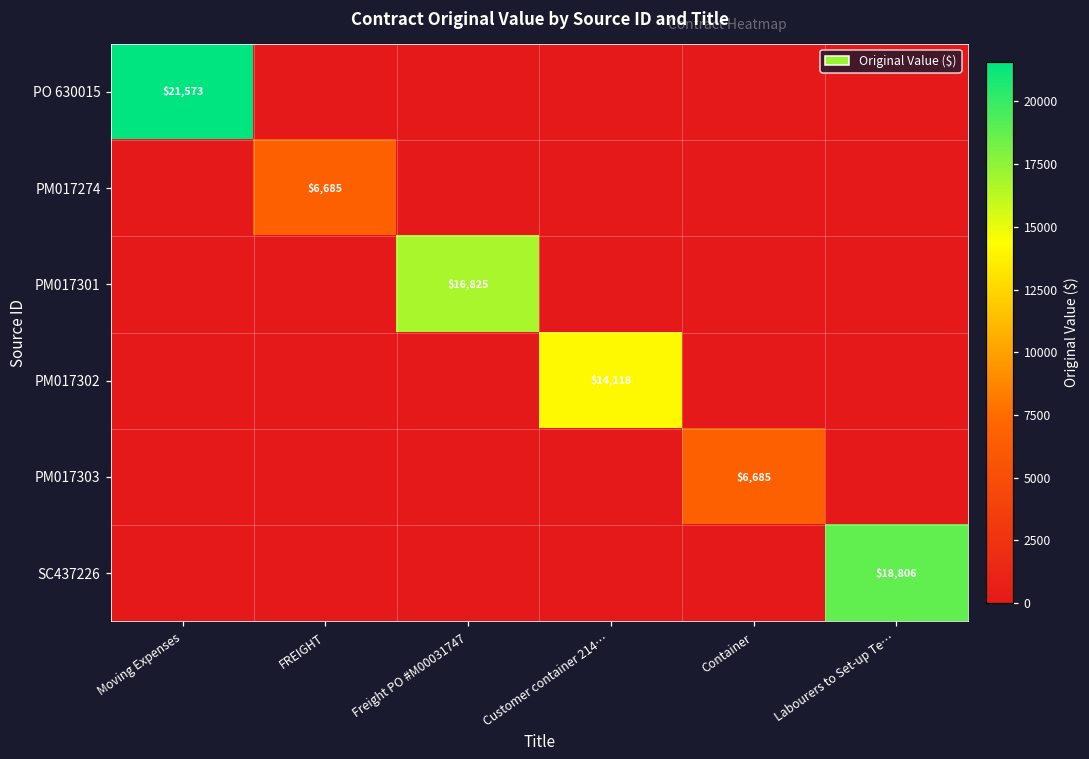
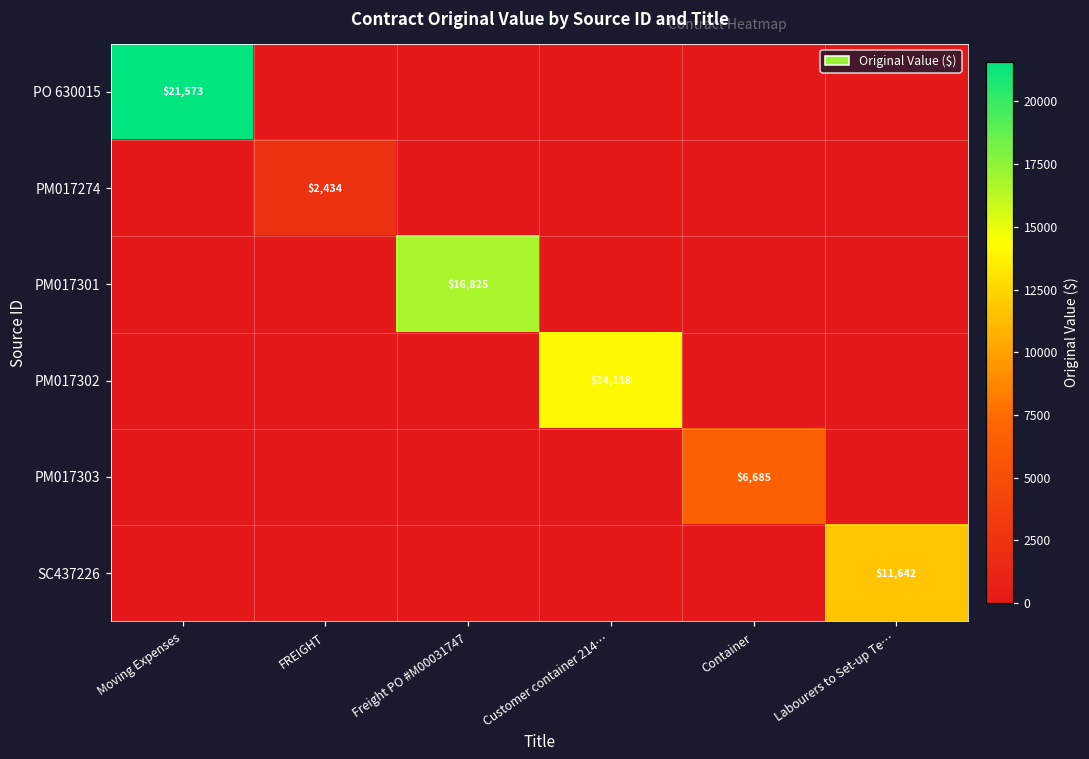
  {
    "PO 630015": {
      "Moving Expenses": "$21,573"
    },
    "PM017274": {
-     "FREIGHT": "$6,685"
+     "FREIGHT": "$2,434"
    },
    "PM017301": {
      "Freight PO #M00031747": "$16,825"
    },
    "PM017302": {
      "Customer container 214…": "$14,118"
    },
    "PM017303": {
      "Container": "$6,685"
    },
    "SC437226": {
-     "Labourers to Set-up Te…": "$18,806"
+     "Labourers to Set-up Te…": "$11,642"
    }
  }
